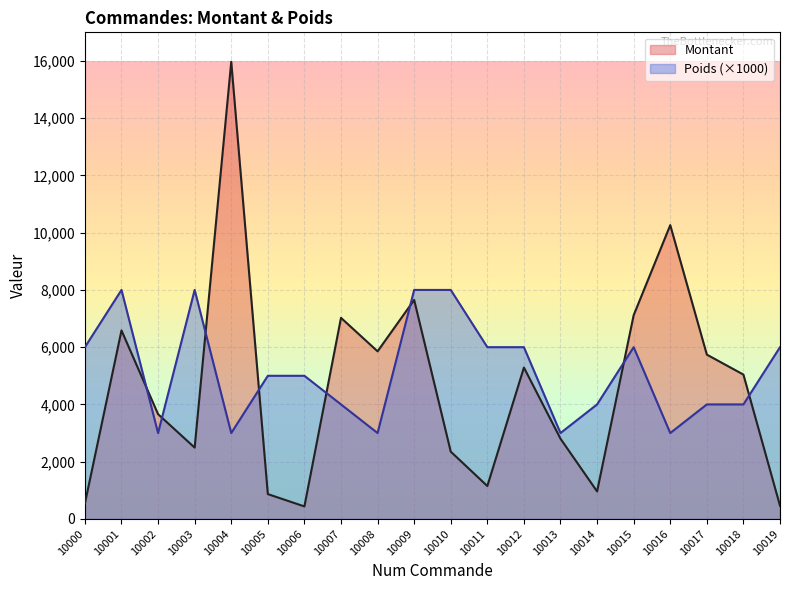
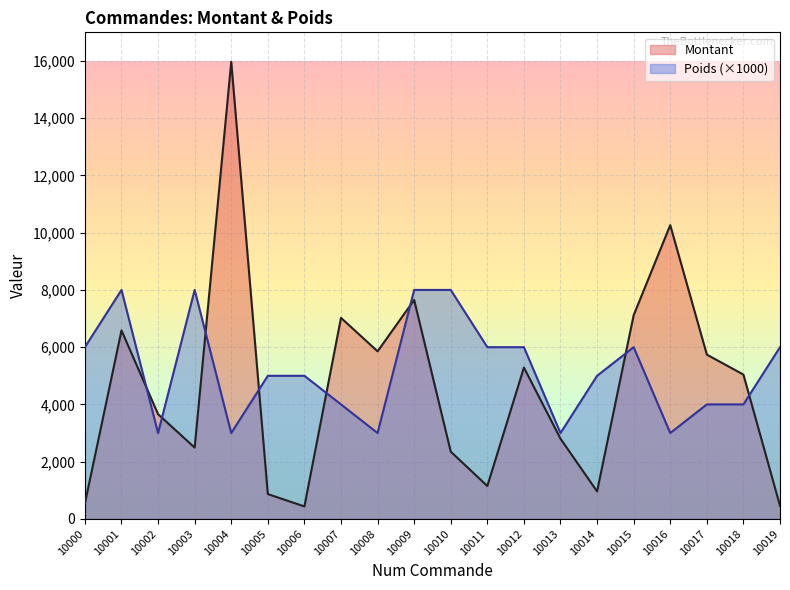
  {
    "Montant": {
      "10000": "500",
      "10001": "6,600",
      "10002": "3,700",
      "10003": "2,500",
      "10004": "16,000",
      "10005": "900",
      "10006": "400",
      "10007": "7,000",
      "10008": "5,900",
      "10009": "7,700",
      "10010": "2,400",
      "10011": "1,100",
      "10012": "5,300",
      "10013": "2,800",
      "10014": "1,000",
      "10015": "7,100",
      "10016": "10,300",
      "10017": "5,700",
      "10018": "5,000",
      "10019": "500"
    },
    "Poids (×1000)": {
      "10000": "6,000",
      "10001": "8,000",
      "10002": "3,000",
      "10003": "8,000",
      "10004": "3,000",
      "10005": "5,000",
      "10006": "5,000",
      "10007": "4,000",
      "10008": "3,000",
      "10009": "8,000",
      "10010": "8,000",
      "10011": "6,000",
      "10012": "6,000",
      "10013": "3,000",
-     "10014": "4,000",
+     "10014": "5,000",
      "10015": "6,000",
      "10016": "3,000",
      "10017": "4,000",
      "10018": "4,000",
      "10019": "6,000"
    }
  }
